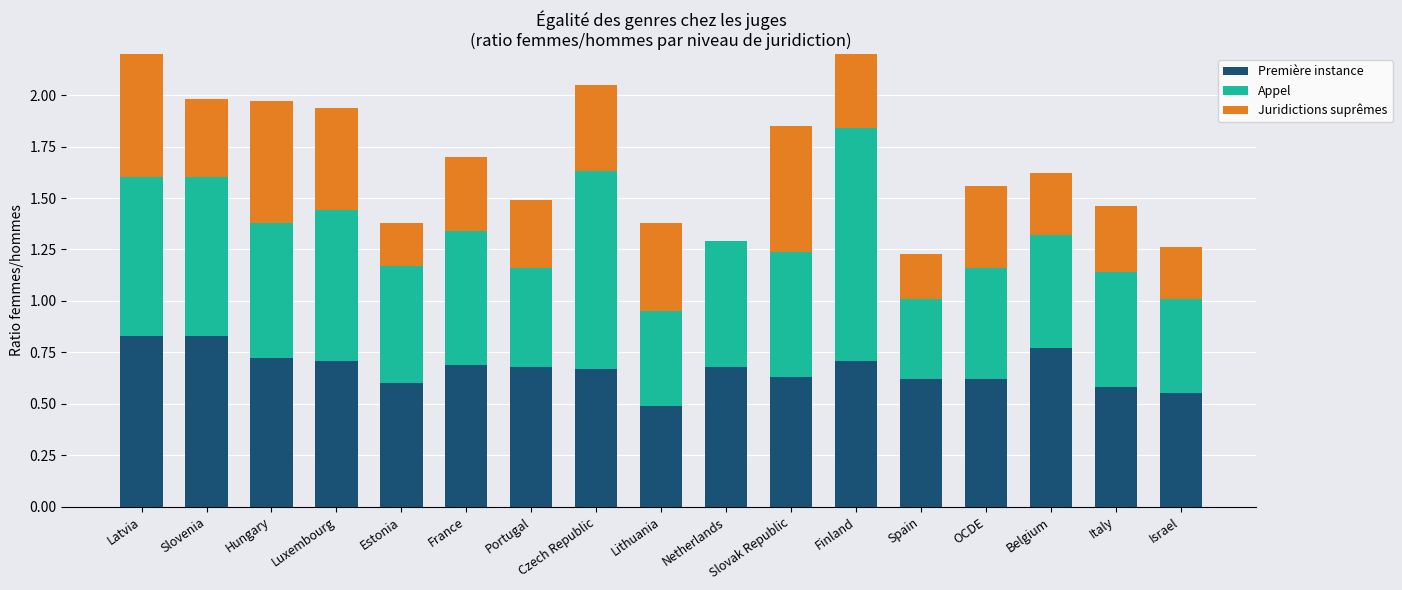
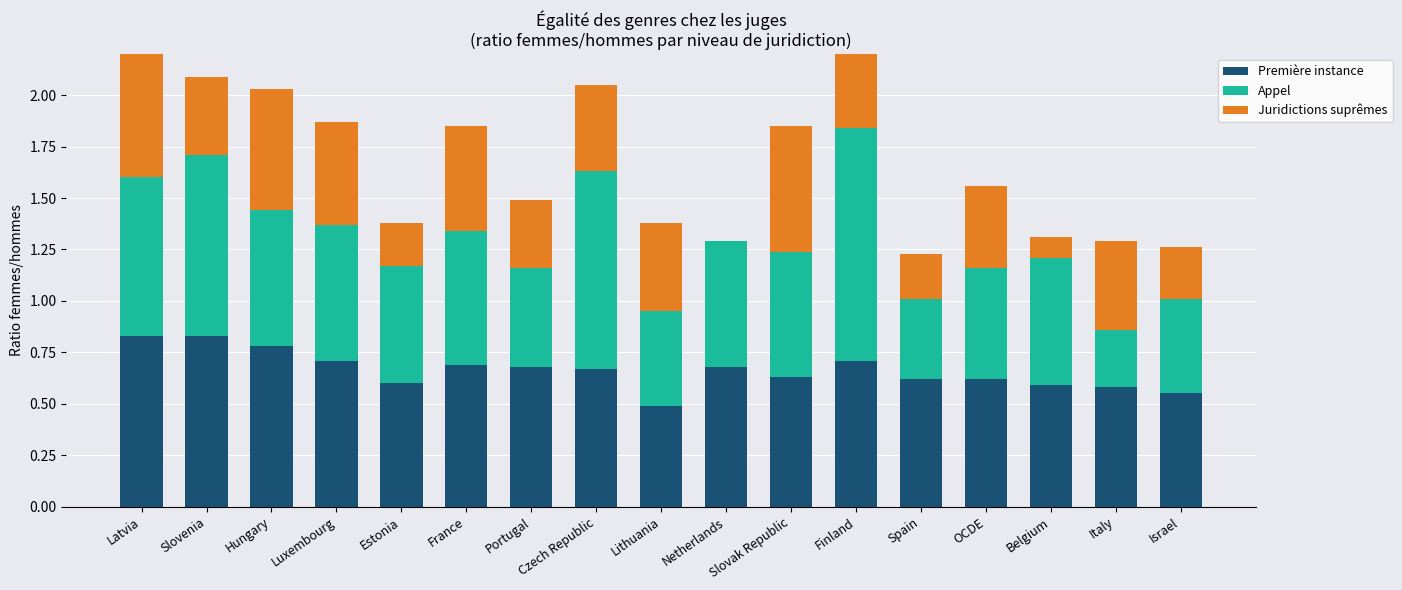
  {
    "Première instance": {
      "Latvia": 0.83,
      "Slovenia": 0.83,
-     "Hungary": 0.72,
+     "Hungary": 0.78,
      "Luxembourg": 0.71,
      "Estonia": 0.60,
      "France": 0.69,
      "Portugal": 0.68,
      "Czech Republic": 0.67,
      "Lithuania": 0.49,
      "Netherlands": 0.68,
      "Slovak Republic": 0.63,
      "Finland": 0.71,
      "Spain": 0.62,
      "OCDE": 0.62,
-     "Belgium": 0.77,
+     "Belgium": 0.59,
      "Italy": 0.58,
      "Israel": 0.55
    },
    "Appel": {
      "Latvia": 0.77,
-     "Slovenia": 0.77,
+     "Slovenia": 0.88,
      "Hungary": 0.66,
-     "Luxembourg": 0.73,
+     "Luxembourg": 0.66,
      "Estonia": 0.57,
      "France": 0.65,
      "Portugal": 0.48,
      "Czech Republic": 0.96,
      "Lithuania": 0.46,
      "Netherlands": 0.61,
      "Slovak Republic": 0.61,
      "Finland": 1.13,
      "Spain": 0.39,
      "OCDE": 0.54,
-     "Belgium": 0.55,
-     "Italy": 0.56,
+     "Belgium": 0.62,
+     "Italy": 0.28,
      "Israel": 0.46
    },
    "Juridictions suprêmes": {
      "Slovenia": 0.38,
      "Hungary": 0.59,
      "Luxembourg": 0.50,
      "Estonia": 0.21,
-     "France": 0.36,
+     "France": 0.51,
      "Portugal": 0.33,
      "Czech Republic": 0.42,
      "Lithuania": 0.43,
      "Netherlands": 0.00,
      "Slovak Republic": 0.61,
      "Finland": 0.36,
      "Spain": 0.22,
      "OCDE": 0.40,
-     "Belgium": 0.3,
-     "Italy": 0.32,
+     "Belgium": 0.1,
+     "Italy": 0.43,
      "Israel": 0.25
    }
  }
